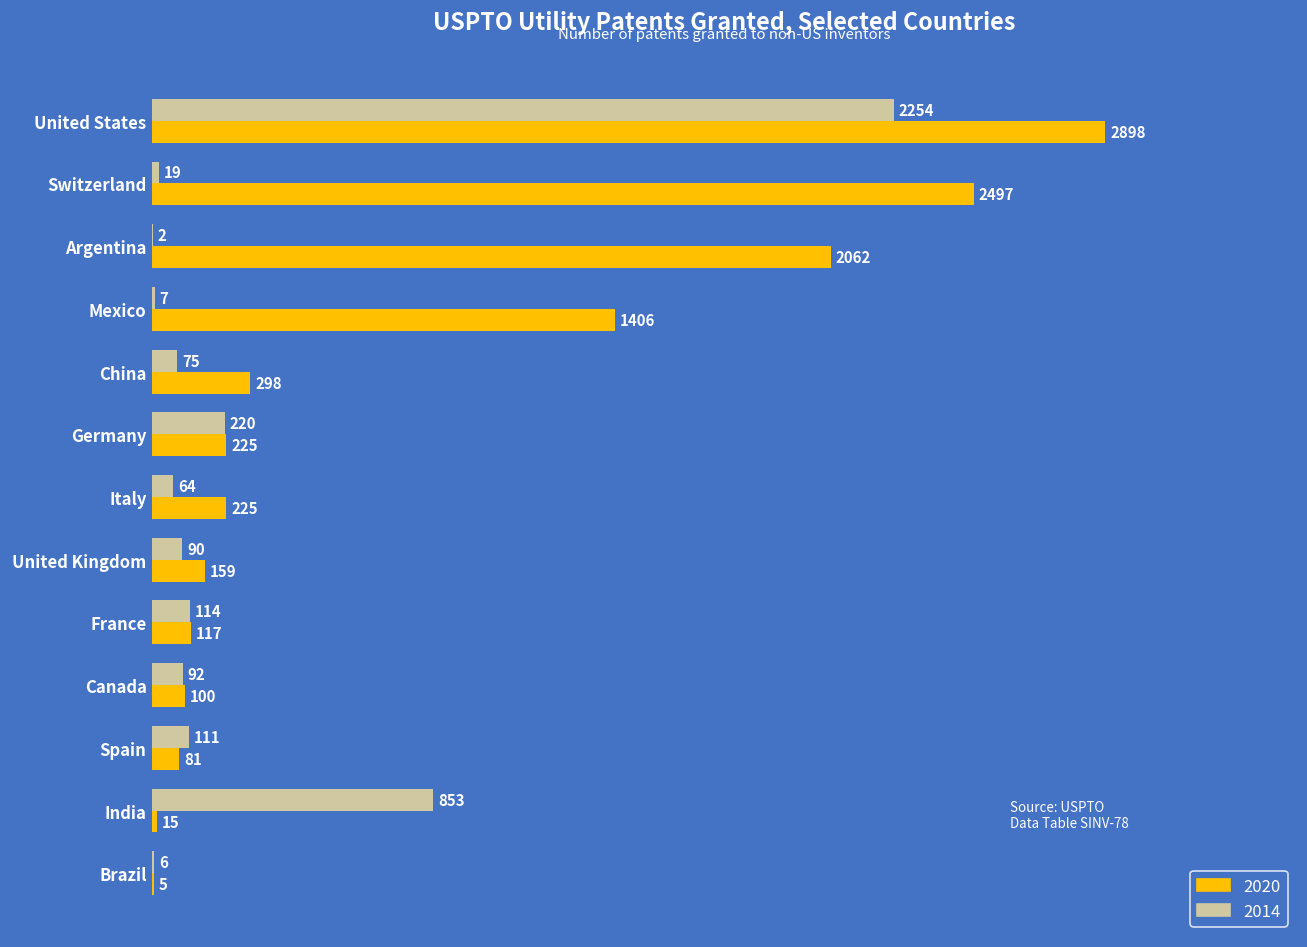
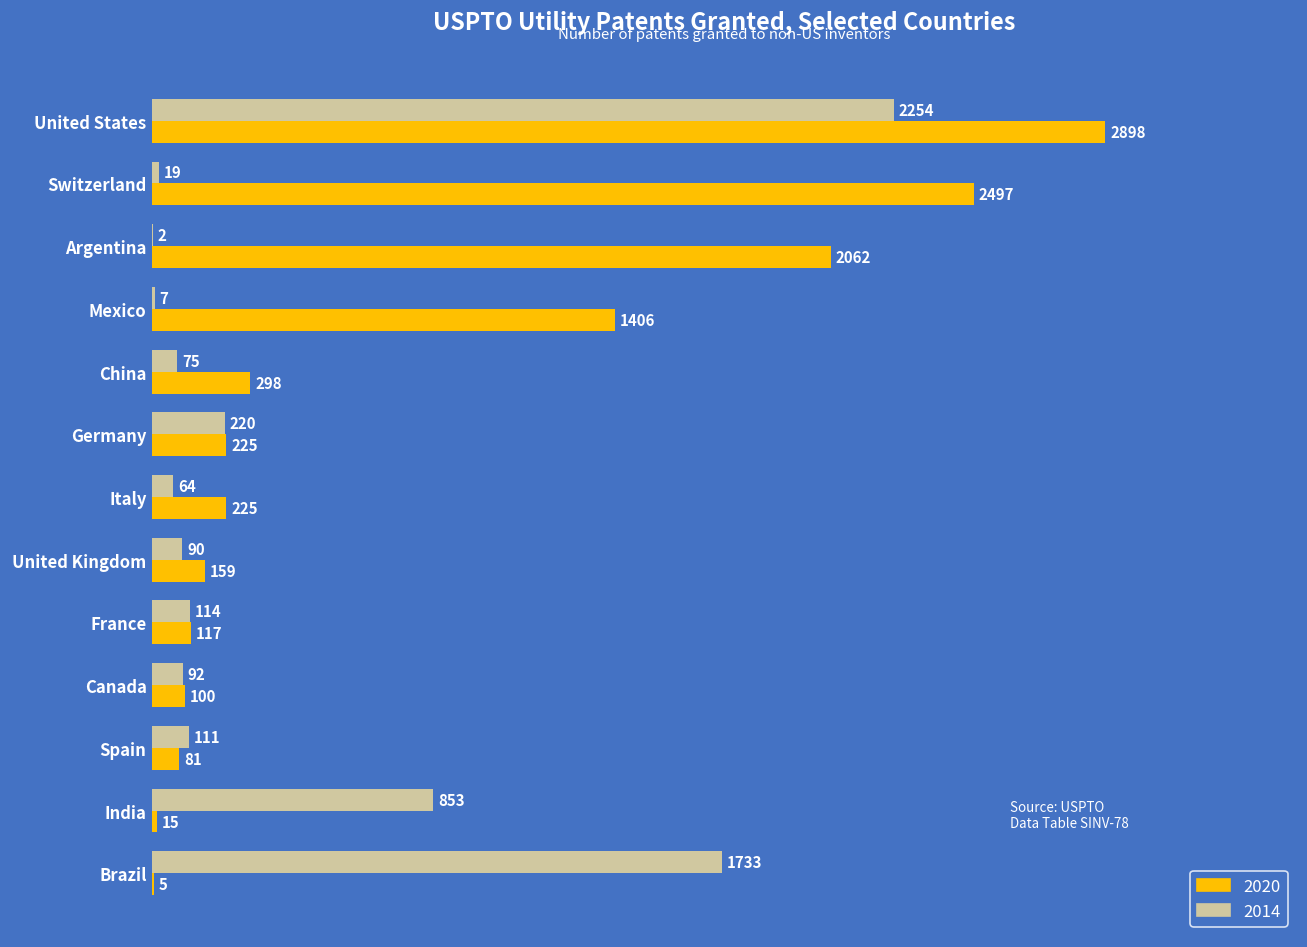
  {
    "2014": {
      "United States": 2254,
      "Switzerland": 19,
      "Argentina": 2,
      "Mexico": 7,
      "China": 75,
      "Germany": 220,
      "Italy": 64,
      "United Kingdom": 90,
      "France": 114,
      "Canada": 92,
      "Spain": 111,
      "India": 853,
-     "Brazil": 6
+     "Brazil": 1733
    },
    "2020": {
      "United States": 2898,
      "Switzerland": 2497,
      "Argentina": 2062,
      "Mexico": 1406,
      "China": 298,
      "Germany": 225,
      "Italy": 225,
      "United Kingdom": 159,
      "France": 117,
      "Canada": 100,
      "Spain": 81,
      "India": 15,
      "Brazil": 5
    }
  }
